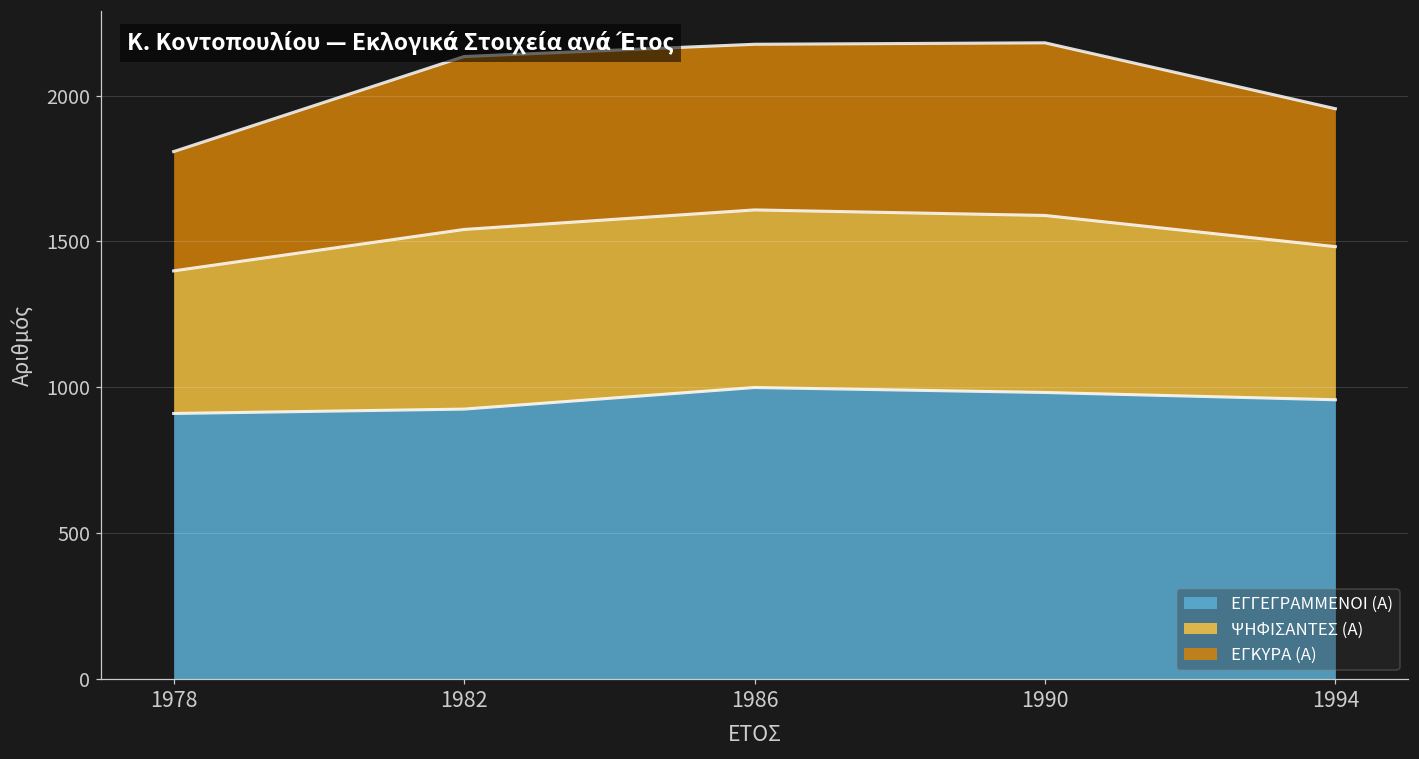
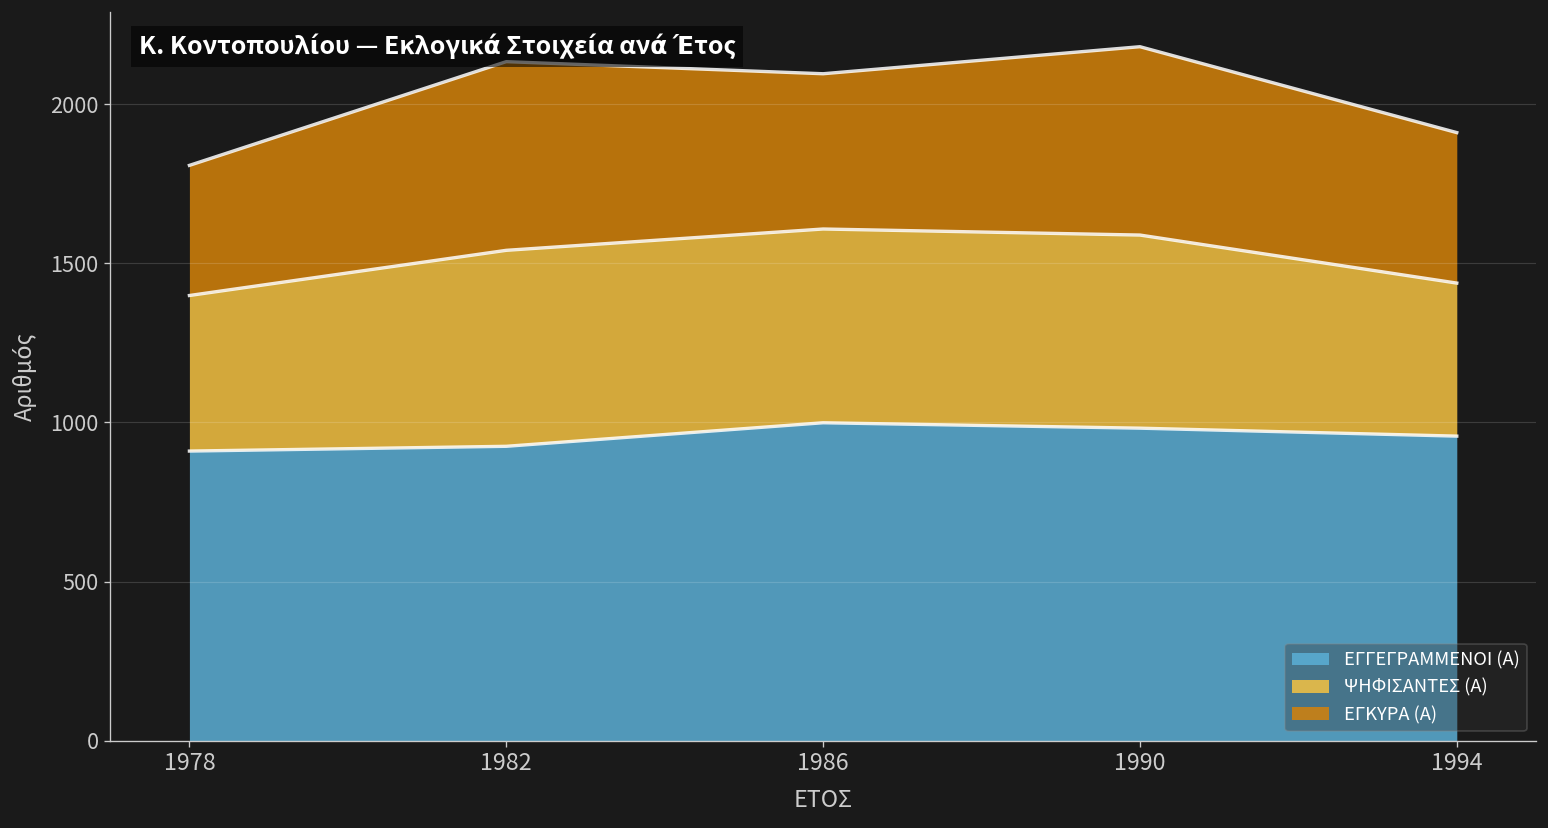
  {
    "ΕΓΓΕΓΡΑΜΜΕΝΟΙ (Α)": {
      "1978": 910,
      "1982": 930,
      "1986": 1000,
      "1990": 980,
      "1994": 960
    },
    "ΨΗΦΙΣΑΝΤΕΣ (Α)": {
      "1978": 490,
      "1982": 620,
      "1986": 610,
      "1990": 610,
-     "1994": 530
+     "1994": 480
    },
    "ΕΓΚΥΡΑ (Α)": {
      "1978": 410,
-     "1986": 570,
+     "1986": 490,
      "1990": 590,
      "1994": 470
    }
  }
